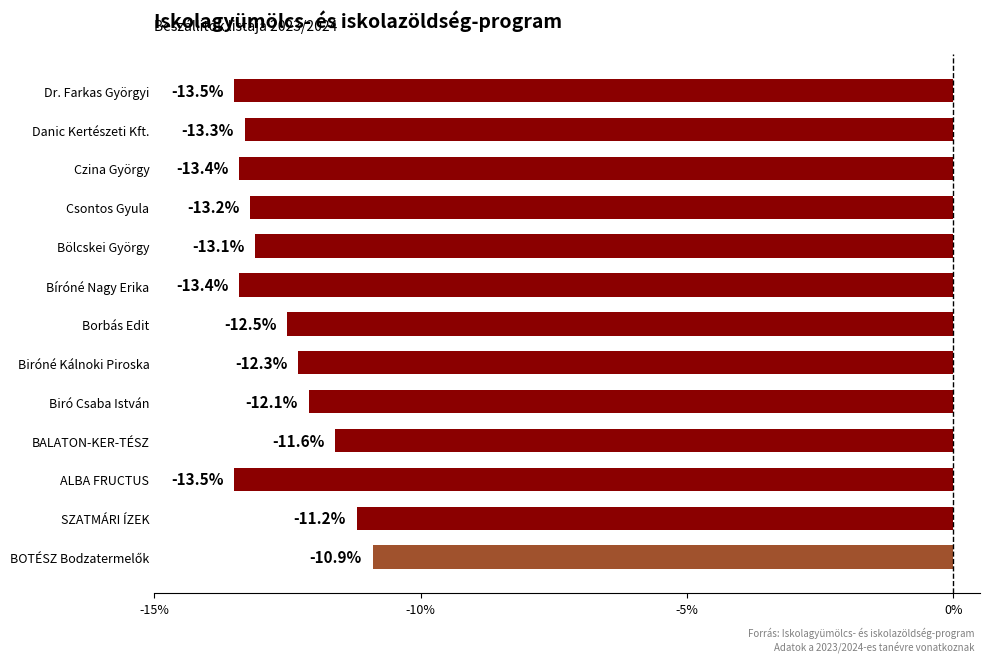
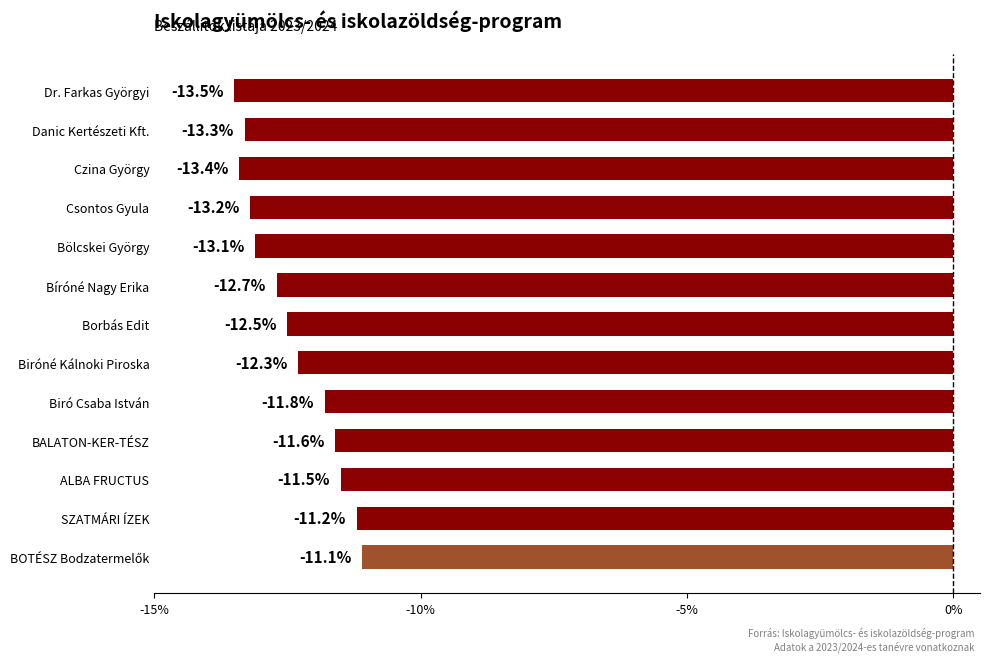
  {
    "Dr. Farkas Györgyi": "-13.5%",
    "Danic Kertészeti Kft.": "-13.3%",
    "Czina György": "-13.4%",
    "Csontos Gyula": "-13.2%",
    "Bölcskei György": "-13.1%",
-   "Bíróné Nagy Erika": "-13.4%",
+   "Bíróné Nagy Erika": "-12.7%",
    "Borbás Edit": "-12.5%",
    "Biróné Kálnoki Piroska": "-12.3%",
-   "Biró Csaba István": "-12.1%",
+   "Biró Csaba István": "-11.8%",
    "BALATON-KER-TÉSZ": "-11.6%",
-   "ALBA FRUCTUS": "-13.5%",
+   "ALBA FRUCTUS": "-11.5%",
    "SZATMÁRI ÍZEK": "-11.2%",
-   "BOTÉSZ Bodzatermelők": "-10.9%"
+   "BOTÉSZ Bodzatermelők": "-11.1%"
  }
